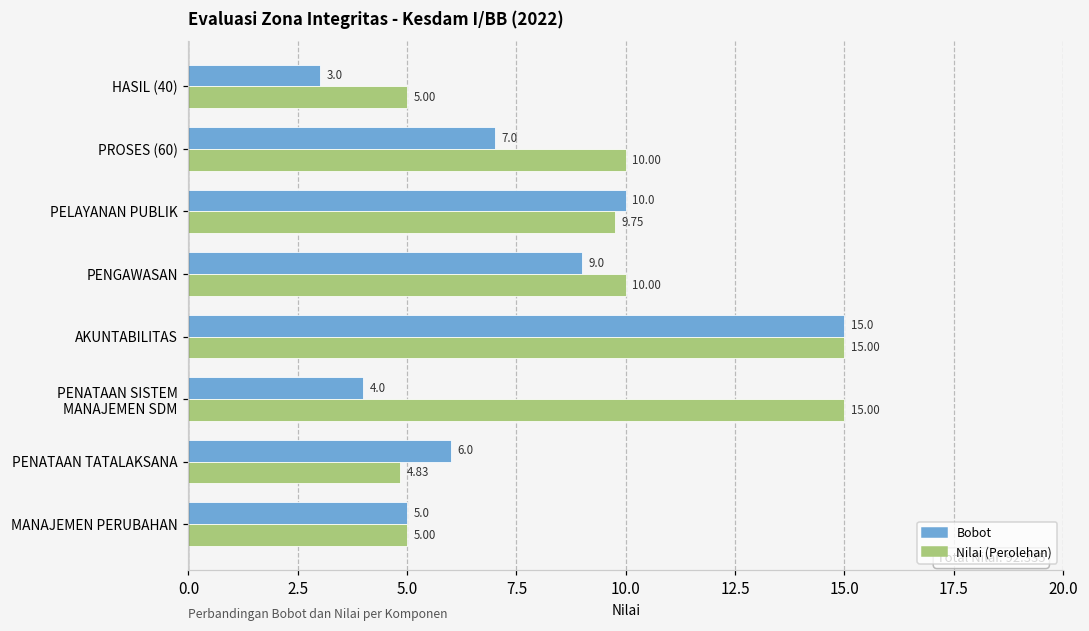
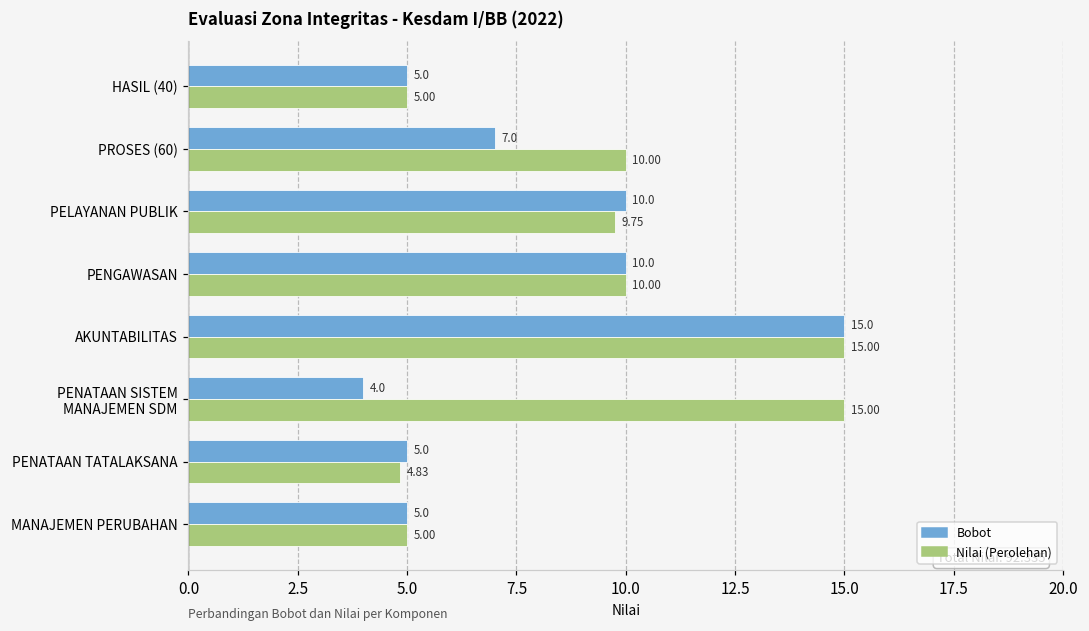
  {
    "Bobot": {
-     "HASIL (40)": 3.0,
+     "HASIL (40)": 5.0,
      "PROSES (60)": 7.0,
      "PELAYANAN PUBLIK": 10.0,
-     "PENGAWASAN": 9.0,
+     "PENGAWASAN": 10.0,
      "AKUNTABILITAS": 15.0,
      "PENATAAN SISTEM MANAJEMEN SDM": 4.0,
-     "PENATAAN TATALAKSANA": 6.0,
+     "PENATAAN TATALAKSANA": 5.0,
      "MANAJEMEN PERUBAHAN": 5.0
    }
  }
